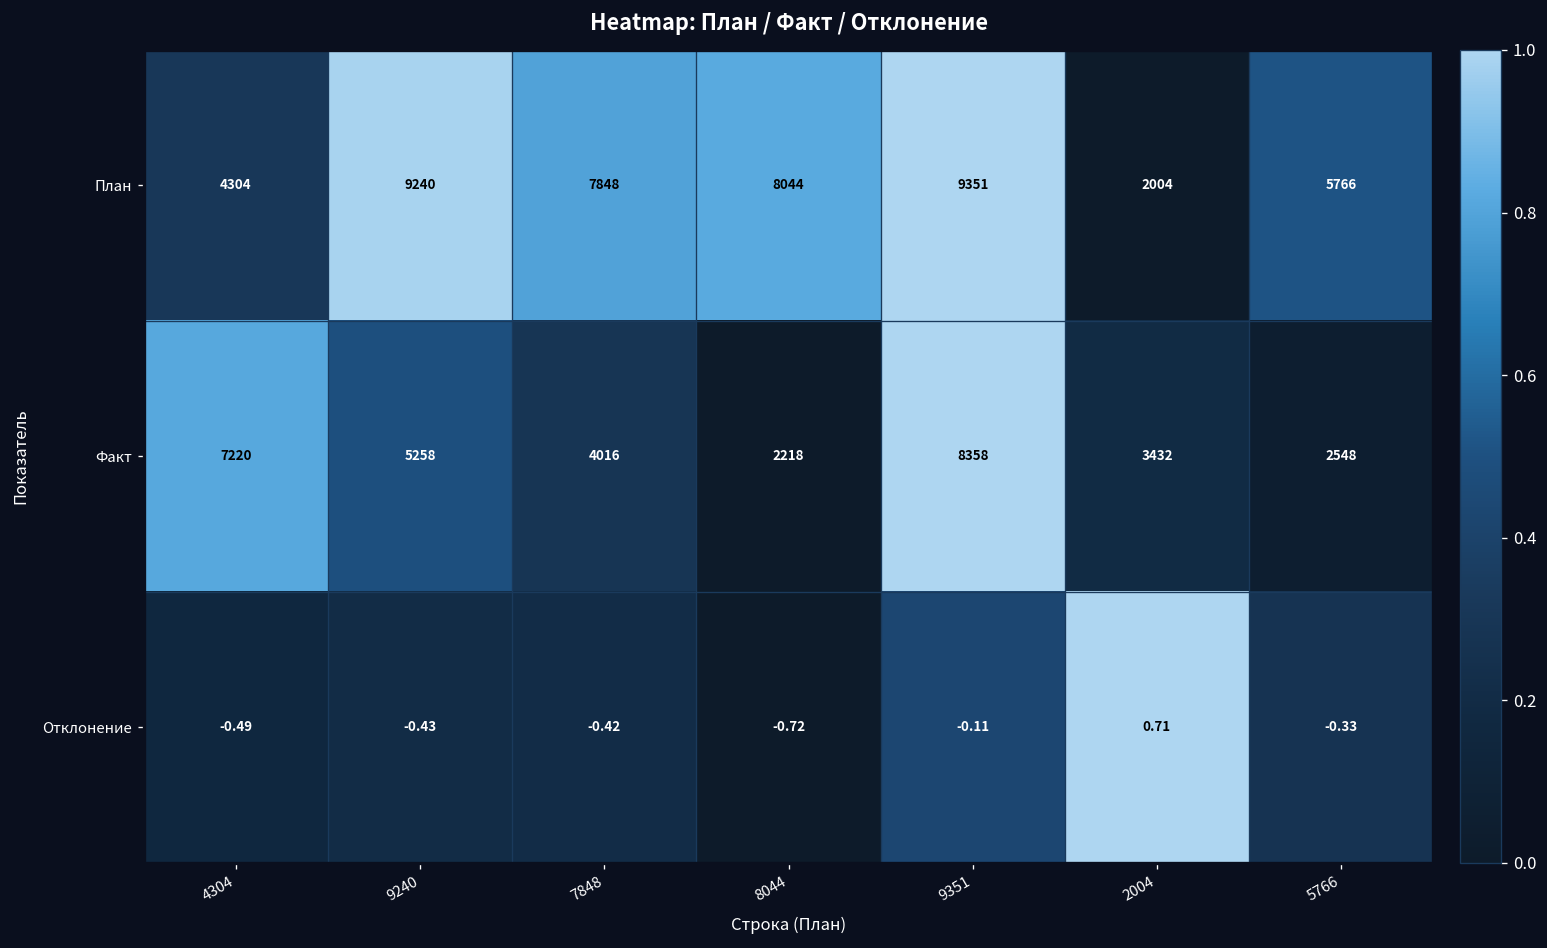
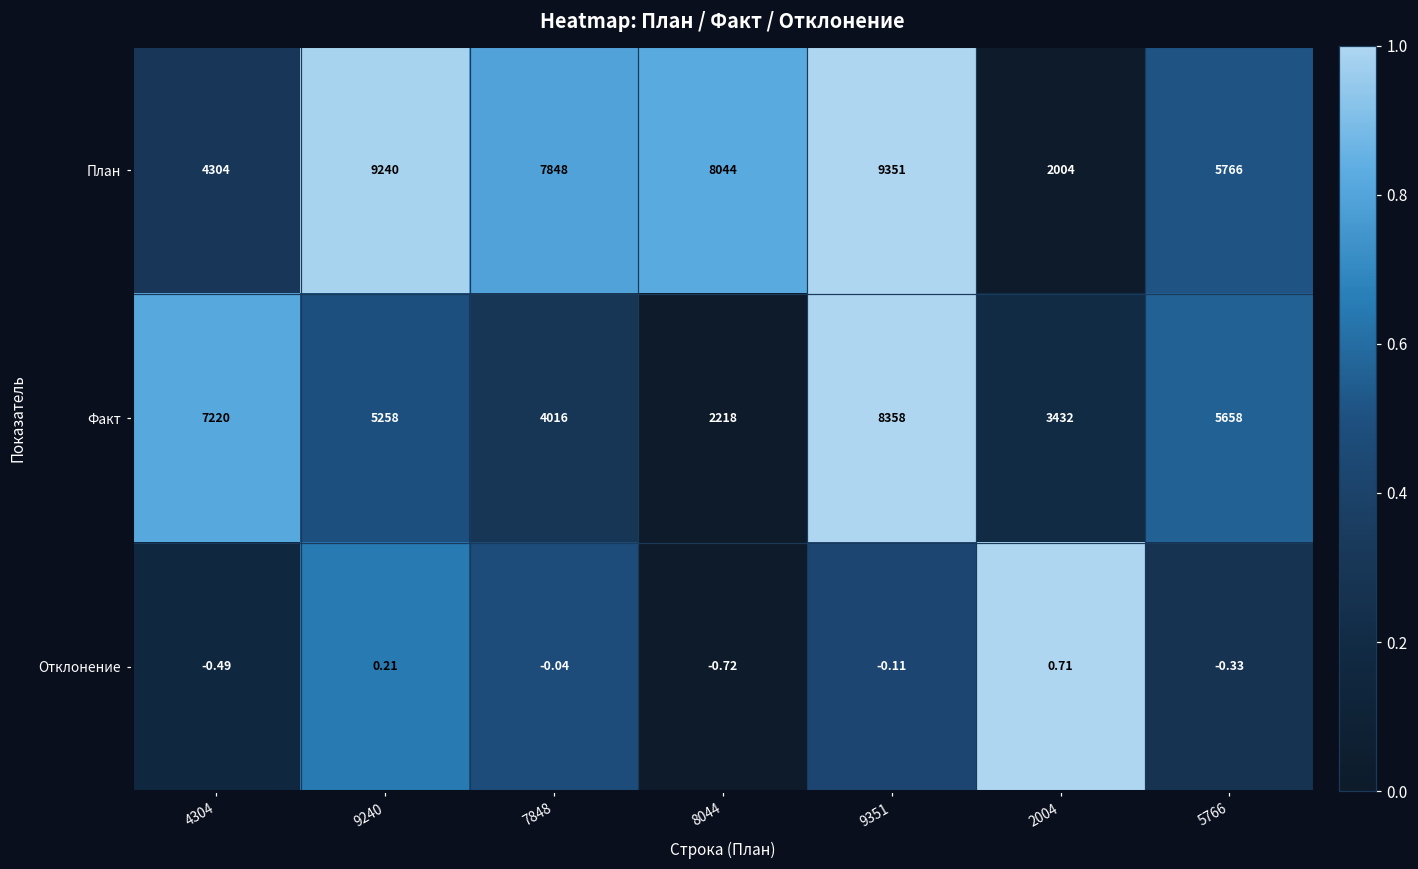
  {
    "План": {
      "4304": 4304,
      "9240": 9240,
      "7848": 7848,
      "8044": 8044,
      "9351": 9351,
      "2004": 2004,
      "5766": 5766
    },
    "Факт": {
      "4304": 7220,
      "9240": 5258,
      "7848": 4016,
      "8044": 2218,
      "9351": 8358,
      "2004": 3432,
-     "5766": 2548
+     "5766": 5658
    },
    "Отклонение": {
      "4304": -0.49,
-     "9240": -0.43,
-     "7848": -0.42,
+     "9240": 0.21,
+     "7848": -0.04,
      "8044": -0.72,
      "9351": -0.11,
      "2004": 0.71,
      "5766": -0.33
    }
  }
